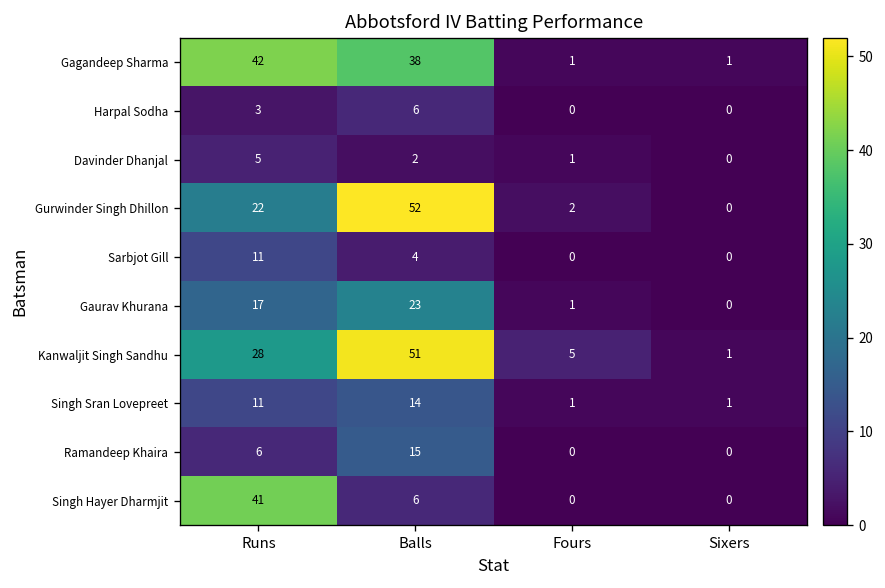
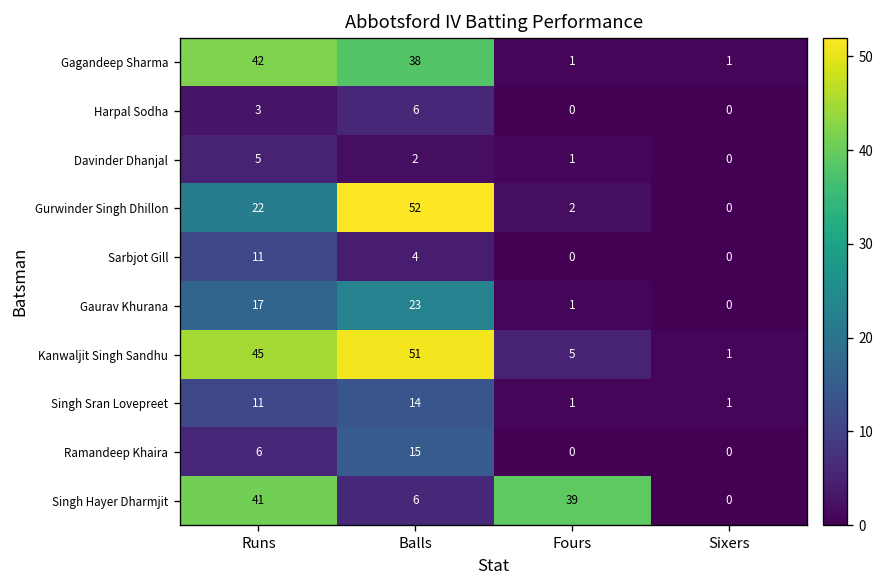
  {
    "Gagandeep Sharma": {
      "Runs": 42,
      "Balls": 38,
      "Fours": 1,
      "Sixers": 1
    },
    "Harpal Sodha": {
      "Runs": 3,
      "Balls": 6,
      "Fours": 0,
      "Sixers": 0
    },
    "Davinder Dhanjal": {
      "Runs": 5,
      "Balls": 2,
      "Fours": 1,
      "Sixers": 0
    },
    "Gurwinder Singh Dhillon": {
      "Runs": 22,
      "Balls": 52,
      "Fours": 2,
      "Sixers": 0
    },
    "Sarbjot Gill": {
      "Runs": 11,
      "Balls": 4,
      "Fours": 0,
      "Sixers": 0
    },
    "Gaurav Khurana": {
      "Runs": 17,
      "Balls": 23,
      "Fours": 1,
      "Sixers": 0
    },
    "Kanwaljit Singh Sandhu": {
-     "Runs": 28,
+     "Runs": 45,
      "Balls": 51,
      "Fours": 5,
      "Sixers": 1
    },
    "Singh Sran Lovepreet": {
      "Runs": 11,
      "Balls": 14,
      "Fours": 1,
      "Sixers": 1
    },
    "Ramandeep Khaira": {
      "Runs": 6,
      "Balls": 15,
      "Fours": 0,
      "Sixers": 0
    },
    "Singh Hayer Dharmjit": {
      "Runs": 41,
      "Balls": 6,
-     "Fours": 0,
+     "Fours": 39,
      "Sixers": 0
    }
  }
